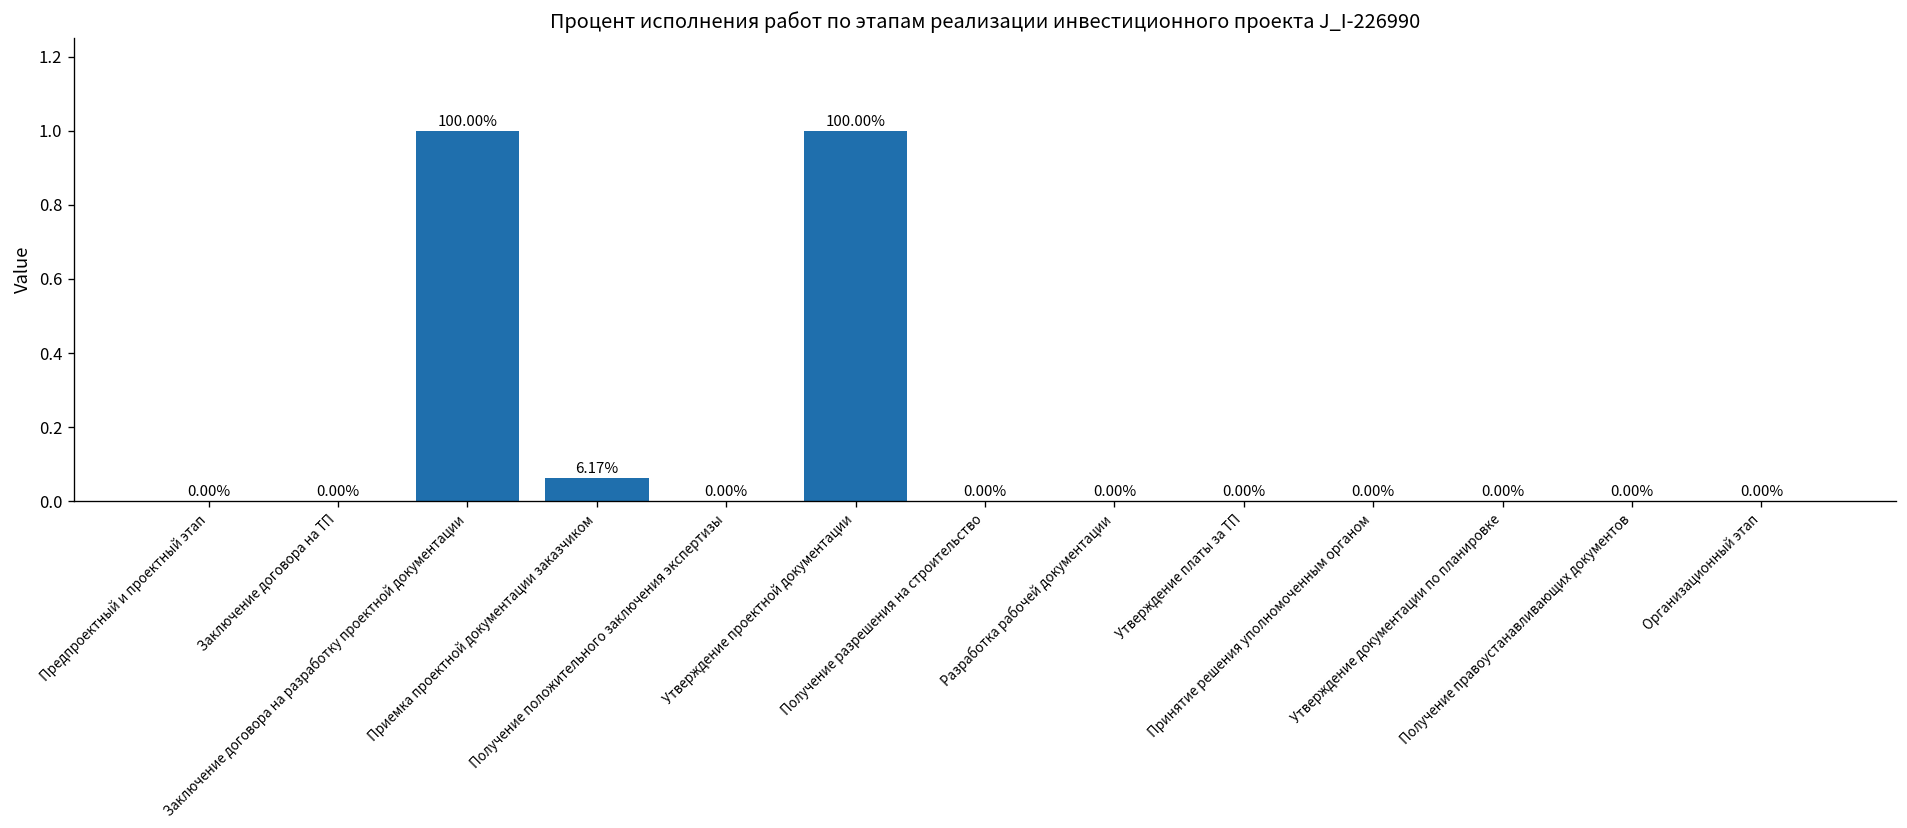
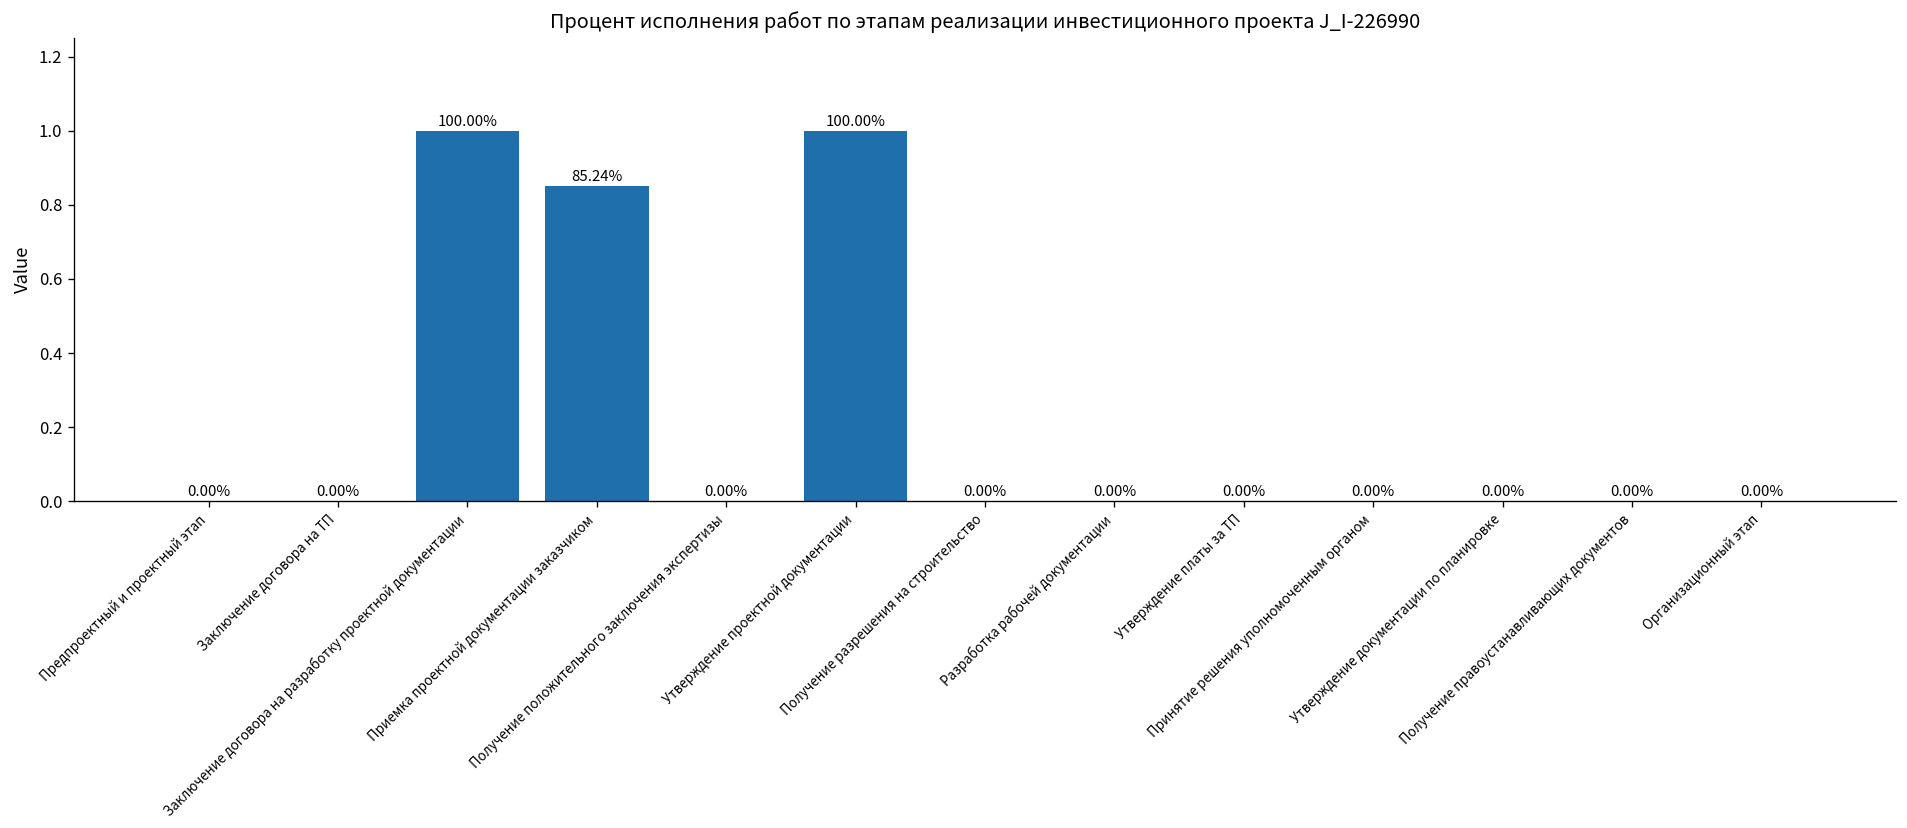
  {
    "Предпроектный и проектный этап": "0.00%",
    "Заключение договора на ТП": "0.00%",
    "Заключение договора на разработку проектной документации": "100.00%",
-   "Приемка проектной документации заказчиком": "6.17%",
+   "Приемка проектной документации заказчиком": "85.24%",
    "Получение положительного заключения экспертизы": "0.00%",
    "Утверждение проектной документации": "100.00%",
    "Получение разрешения на строительство": "0.00%",
    "Разработка рабочей документации": "0.00%",
    "Утверждение платы за ТП": "0.00%",
    "Принятие решения уполномоченным органом": "0.00%",
    "Утверждение документации по планировке": "0.00%",
    "Получение правоустанавливающих документов": "0.00%",
    "Организационный этап": "0.00%"
  }
